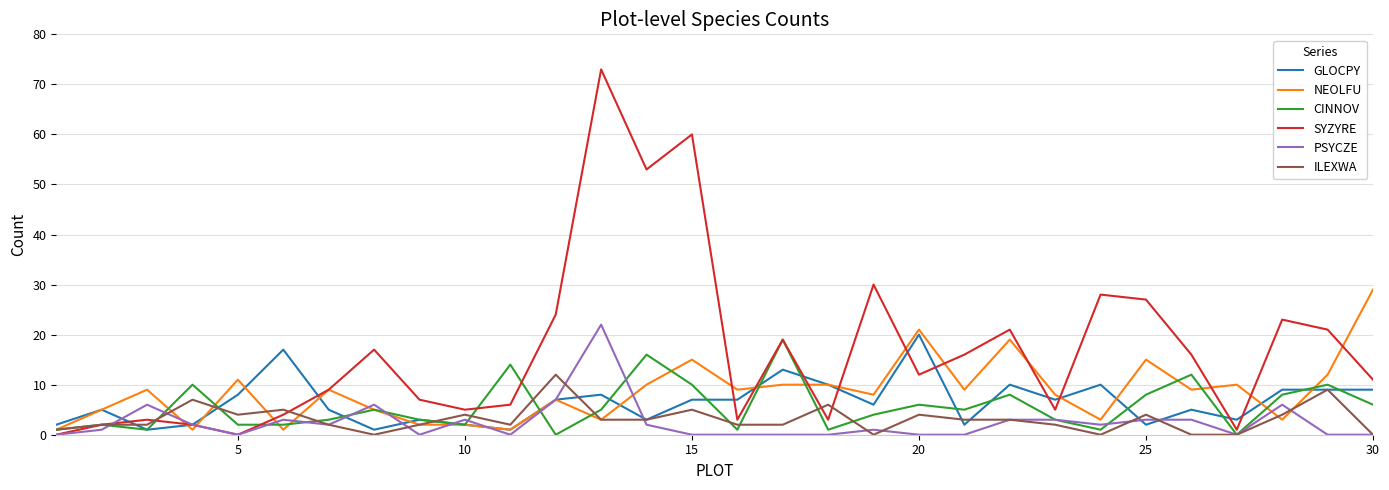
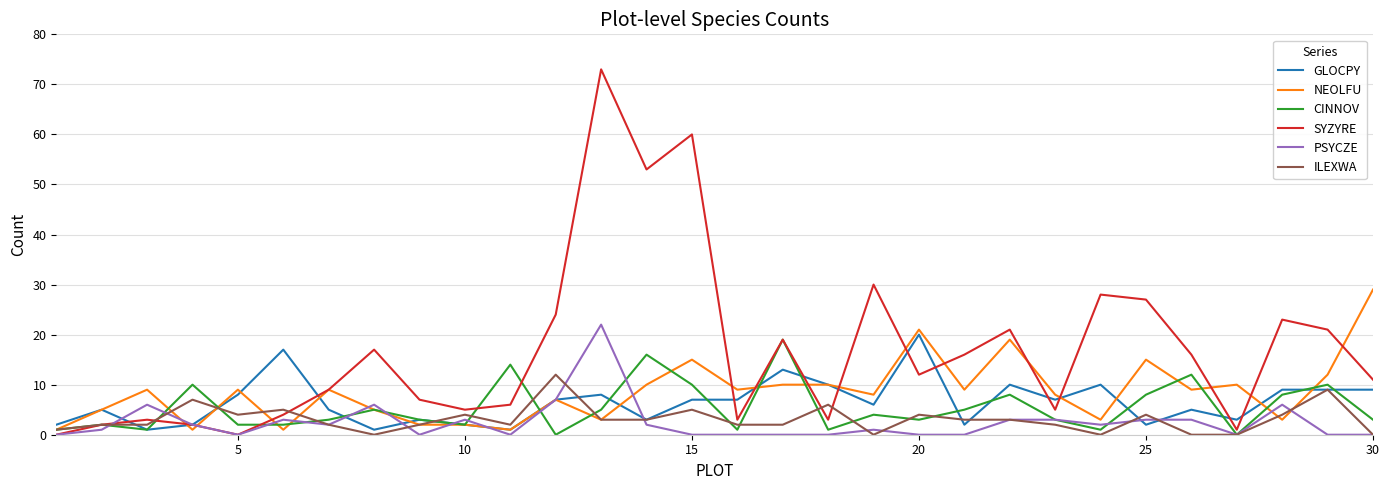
  {
    "GLOCPY": {
      "5": 8,
      "15": 7,
      "20": 20,
      "25": 2,
      "30": 9
    },
    "NEOLFU": {
-     "5": 11,
+     "5": 9,
      "15": 15,
      "20": 21,
      "25": 15,
      "30": 29
    },
    "CINNOV": {
      "5": 2,
      "15": 10,
-     "20": 6,
+     "20": 3,
      "25": 8,
-     "30": 6
+     "30": 3
    },
    "SYZYRE": {
      "10": 5,
      "15": 60,
      "20": 12,
      "25": 27,
      "30": 11
    },
    "PSYCZE": {
      "10": 3,
      "15": 0,
      "20": 0,
      "25": 3
    },
    "ILEXWA": {
      "5": 4,
      "10": 4,
      "15": 5,
      "20": 4,
      "25": 4
    }
  }
